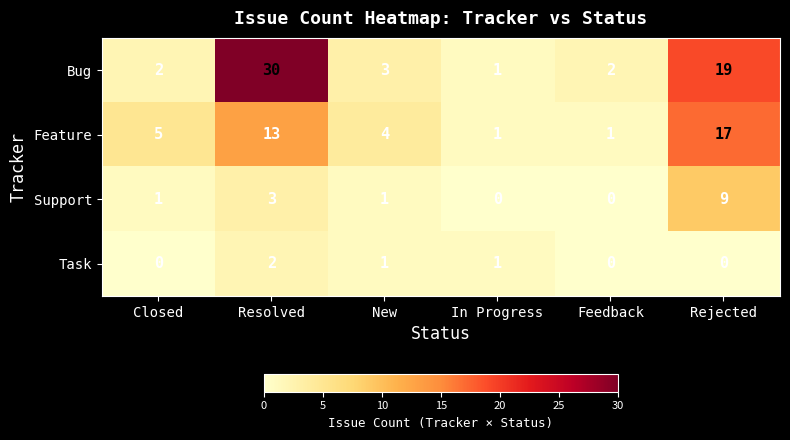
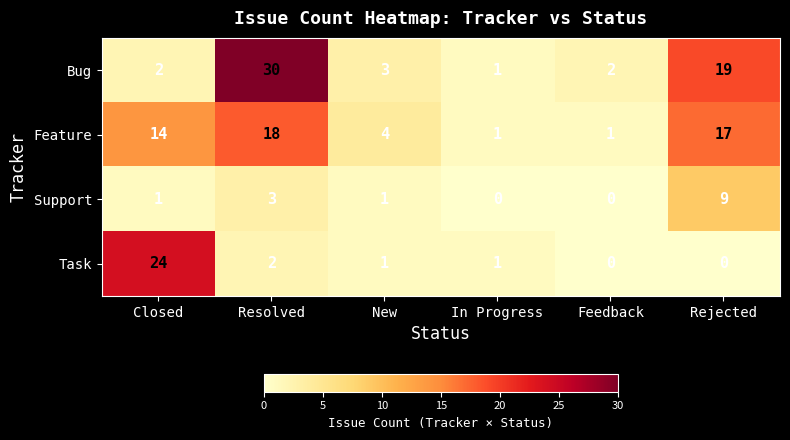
  {
    "Bug": {
      "Closed": 2,
      "Resolved": 30,
      "New": 3,
      "In Progress": 1,
      "Feedback": 2,
      "Rejected": 19
    },
    "Feature": {
-     "Closed": 5,
-     "Resolved": 13,
+     "Closed": 14,
+     "Resolved": 18,
      "New": 4,
      "In Progress": 1,
      "Feedback": 1,
      "Rejected": 17
    },
    "Support": {
      "Closed": 1,
      "Resolved": 3,
      "New": 1,
      "In Progress": 0,
      "Feedback": 0,
      "Rejected": 9
    },
    "Task": {
-     "Closed": 0,
+     "Closed": 24,
      "Resolved": 2,
      "New": 1,
      "In Progress": 1,
      "Feedback": 0,
      "Rejected": 0
    }
  }
